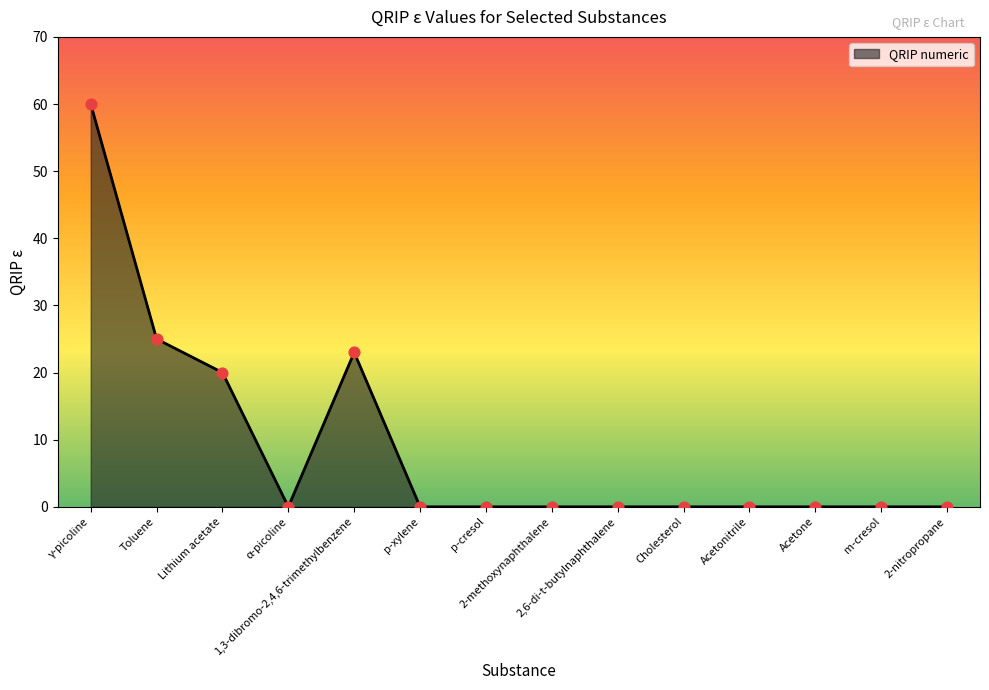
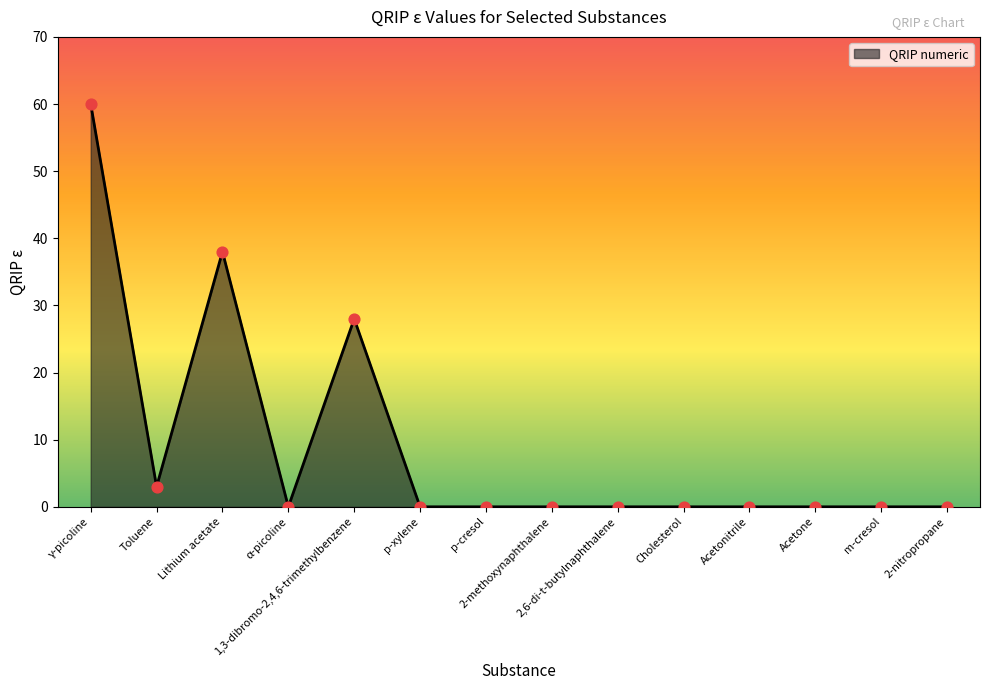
  {
    "γ-picoline": 60,
-   "Toluene": 25,
-   "Lithium acetate": 20,
+   "Toluene": 3,
+   "Lithium acetate": 38,
    "α-picoline": 0,
-   "1,3-dibromo-2,4,6-trimethylbenzene": 23,
+   "1,3-dibromo-2,4,6-trimethylbenzene": 28,
    "p-xylene": 0,
    "p-cresol": 0,
    "2-methoxynaphthalene": 0,
    "2,6-di-t-butylnaphthalene": 0,
    "Cholesterol": 0,
    "Acetonitrile": 0,
    "Acetone": 0,
    "m-cresol": 0,
    "2-nitropropane": 0
  }
